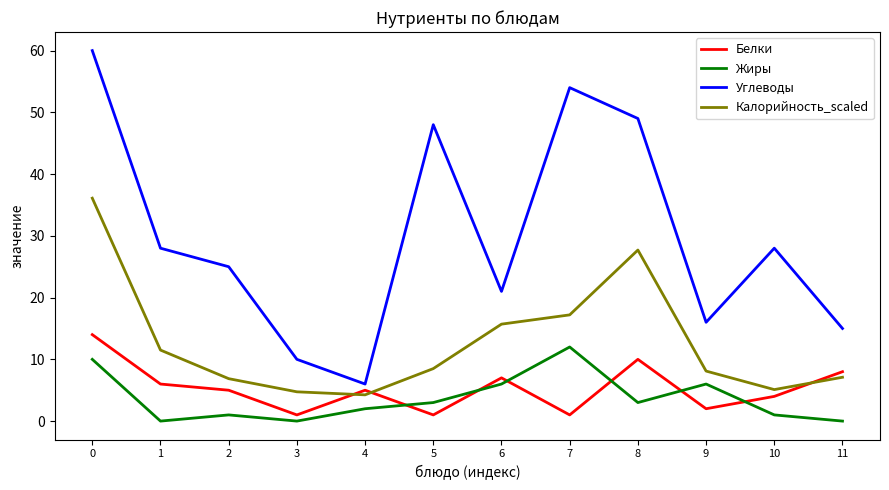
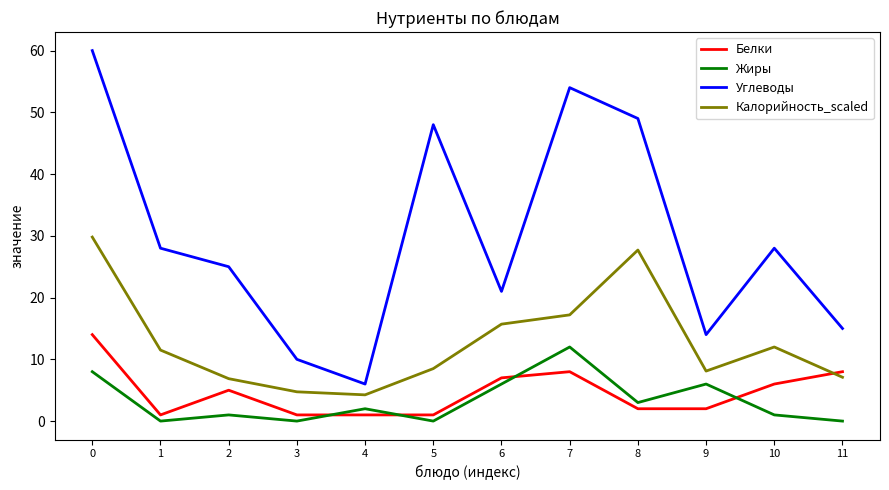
  {
    "Белки": {
      "0": 14,
-     "1": 6,
+     "1": 1,
      "2": 5,
      "3": 1,
-     "4": 5,
+     "4": 1,
      "5": 1,
      "6": 7,
-     "7": 1,
-     "8": 10,
+     "7": 8,
+     "8": 2,
      "9": 2,
-     "10": 4,
+     "10": 6,
      "11": 8
    },
    "Жиры": {
-     "0": 10,
+     "0": 8,
      "1": 0,
      "2": 1,
      "3": 0,
      "4": 2,
-     "5": 3,
+     "5": 0,
      "6": 6,
      "7": 12,
      "8": 3,
      "9": 6,
      "10": 1,
      "11": 0
    },
    "Углеводы": {
      "0": 60,
      "1": 28,
      "2": 25,
      "3": 10,
      "4": 6,
      "5": 48,
      "6": 21,
      "7": 54,
      "8": 49,
-     "9": 16,
+     "9": 14,
      "10": 28,
      "11": 15
    },
    "Калорийность_scaled": {
-     "0": 36,
+     "0": 30,
      "1": 12,
      "2": 7,
      "3": 5,
      "4": 4,
      "5": 9,
      "6": 16,
      "7": 17,
      "8": 28,
      "9": 8,
-     "10": 5,
+     "10": 12,
      "11": 7
    }
  }
